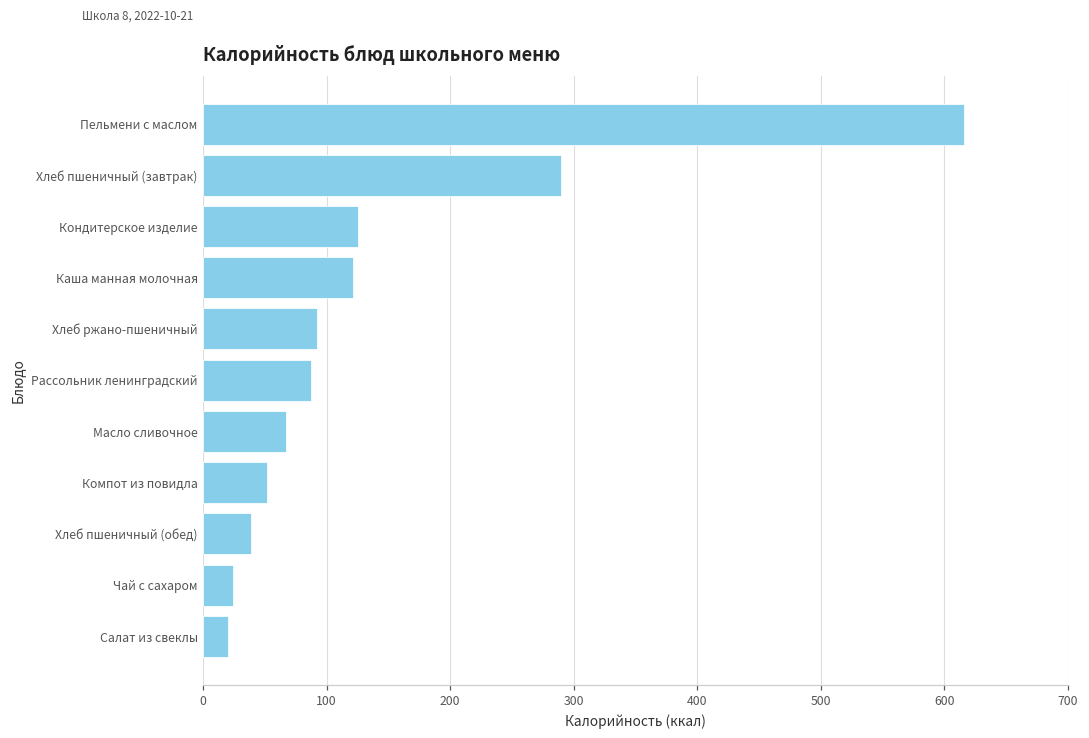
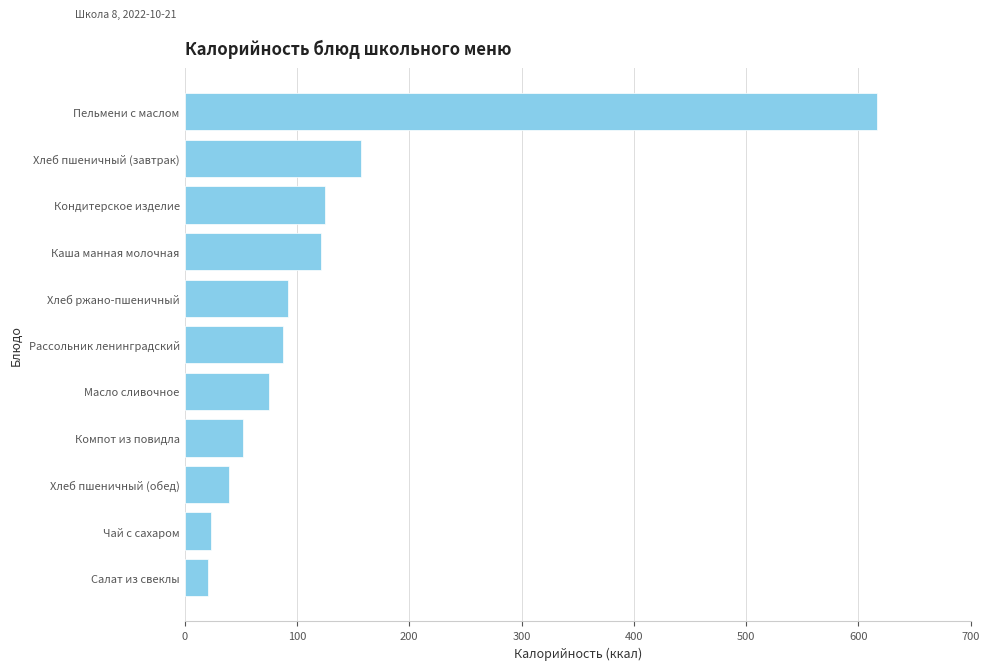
  {
    "Пельмени с маслом": 616,
-   "Хлеб пшеничный (завтрак)": 290,
+   "Хлеб пшеничный (завтрак)": 157,
    "Кондитерское изделие": 125,
    "Каша манная молочная": 122,
    "Хлеб ржано-пшеничный": 92,
    "Рассольник ленинградский": 87,
-   "Масло сливочное": 67,
+   "Масло сливочное": 75,
    "Компот из повидла": 52,
    "Хлеб пшеничный (обед)": 39,
    "Чай с сахаром": 24,
    "Салат из свеклы": 21
  }
